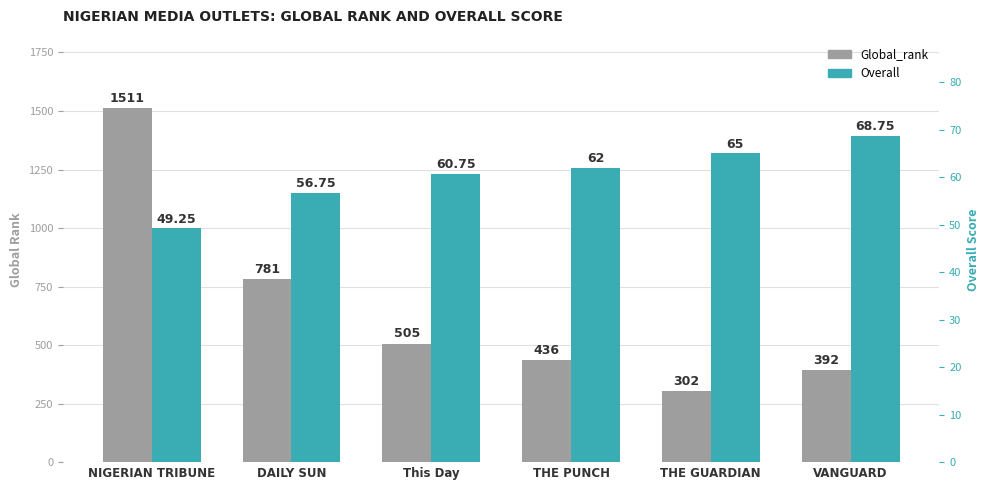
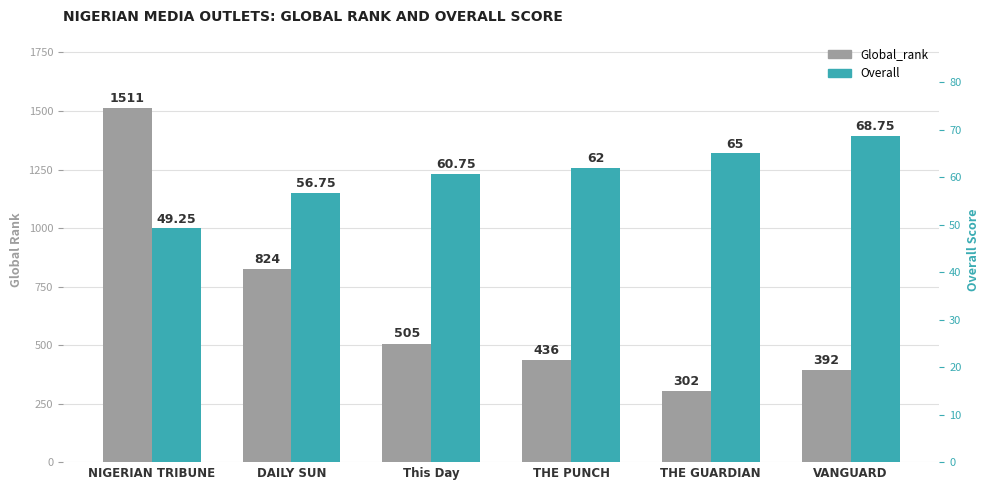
  {
    "Global_rank": {
      "NIGERIAN TRIBUNE": 1511,
-     "DAILY SUN": 781,
+     "DAILY SUN": 824,
      "This Day": 505,
      "THE PUNCH": 436,
      "THE GUARDIAN": 302,
      "VANGUARD": 392
    },
    "Overall": {
      "NIGERIAN TRIBUNE": 49.25,
      "DAILY SUN": 56.75,
      "This Day": 60.75,
      "THE PUNCH": 62,
      "THE GUARDIAN": 65,
      "VANGUARD": 68.75
    }
  }
